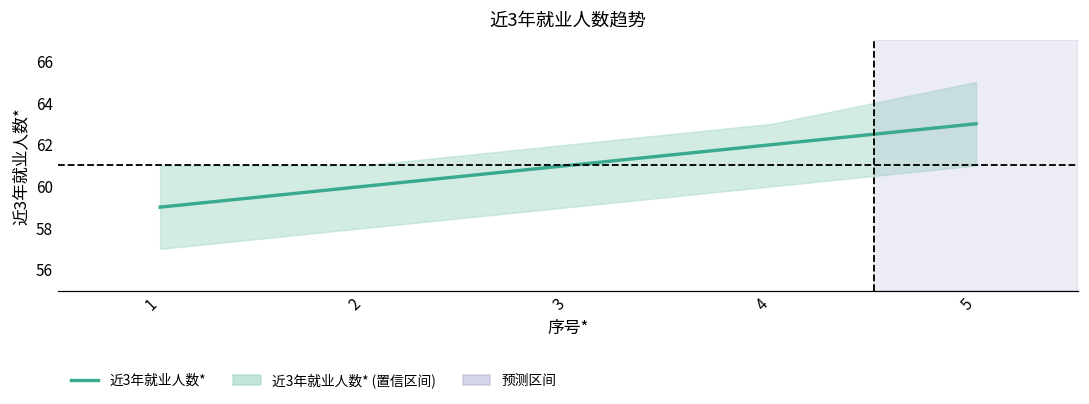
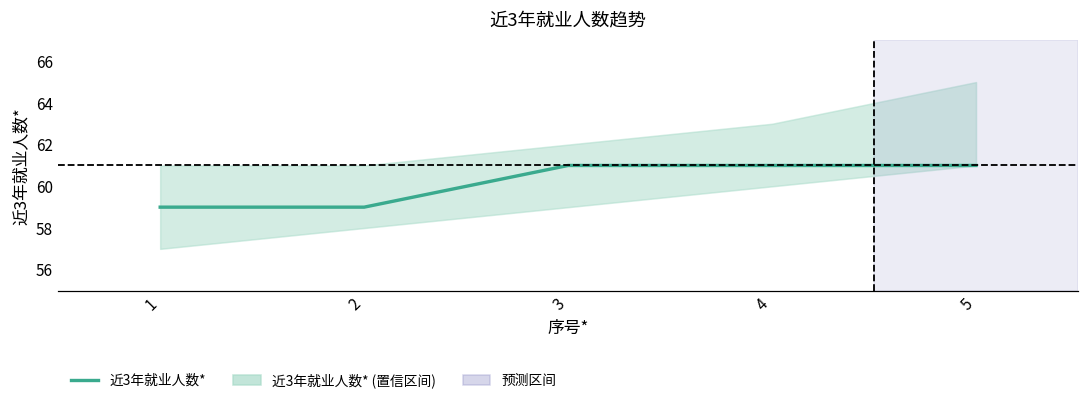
  {
    "近3年就业人数*": {
      "1": 59,
-     "2": 60,
+     "2": 59,
      "3": 61,
-     "4": 62,
-     "5": 63
+     "4": 61,
+     "5": 61
    }
  }
